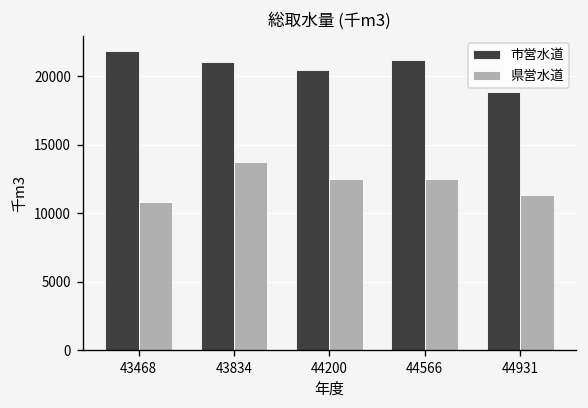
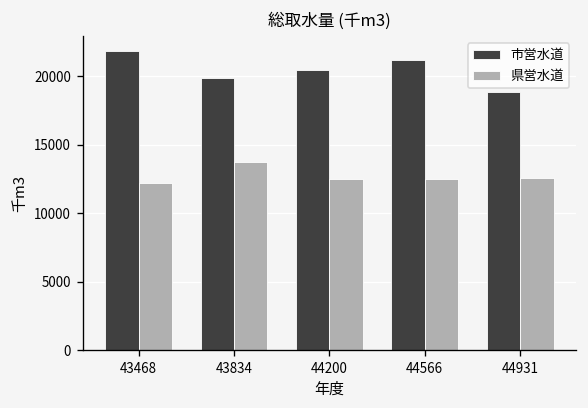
  {
    "市営水道": {
      "43468": 21800,
-     "43834": 21000,
+     "43834": 19800,
      "44200": 20400,
      "44566": 21200,
      "44931": 18900
    },
    "県営水道": {
-     "43468": 10800,
+     "43468": 12200,
      "43834": 13700,
      "44200": 12500,
      "44566": 12500,
-     "44931": 11300
+     "44931": 12500
    }
  }
